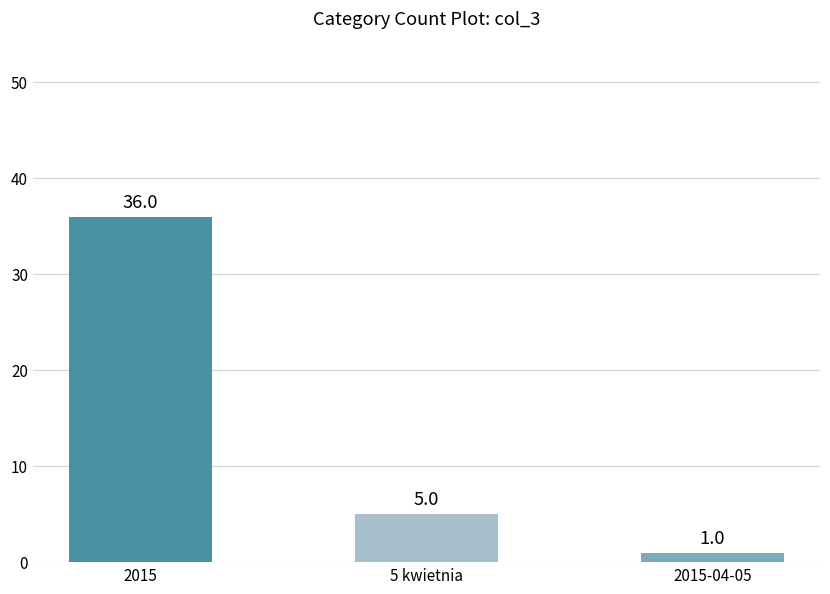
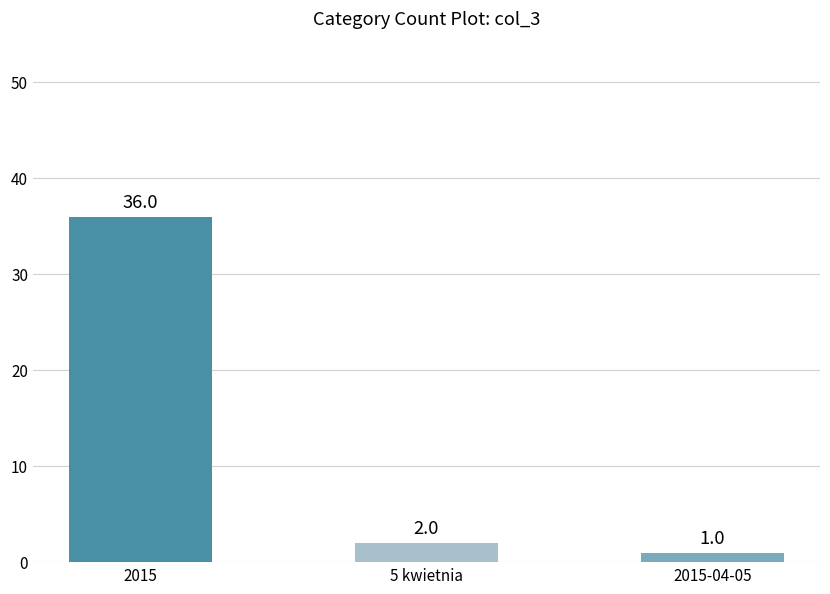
  {
    "2015": 36.0,
-   "5 kwietnia": 5.0,
+   "5 kwietnia": 2.0,
    "2015-04-05": 1.0
  }
